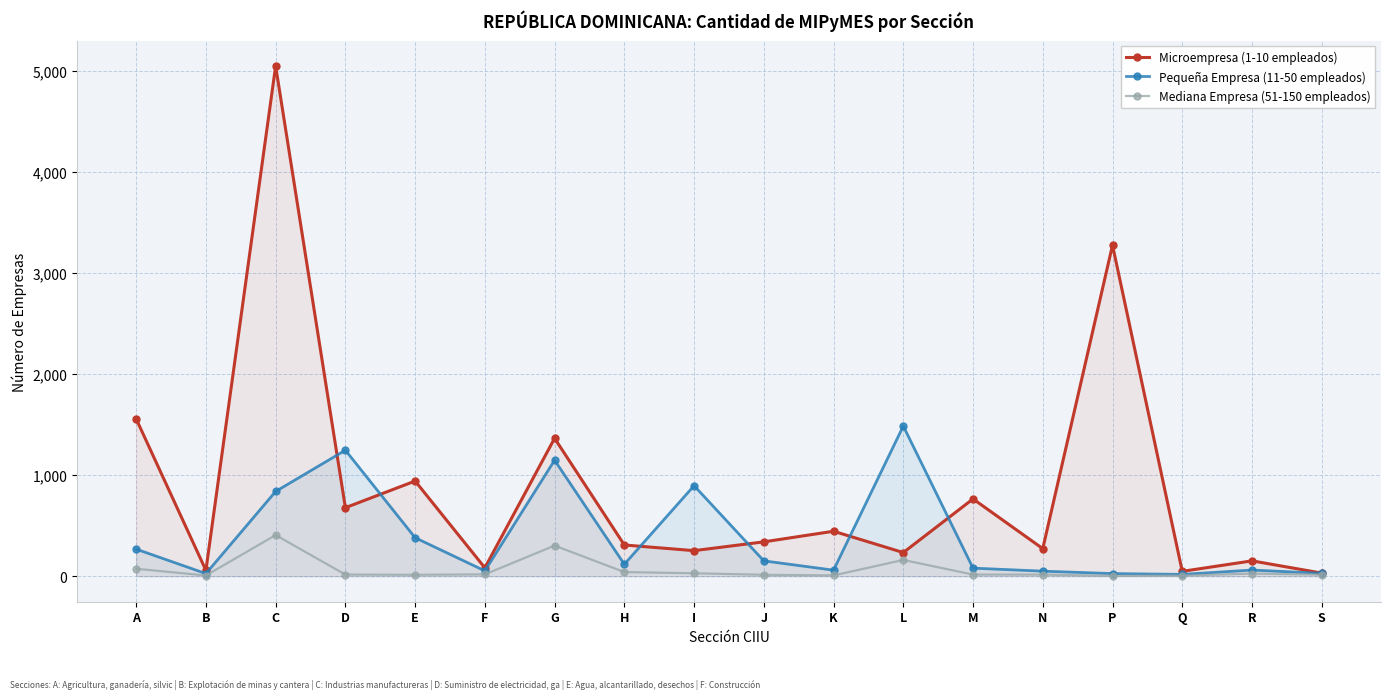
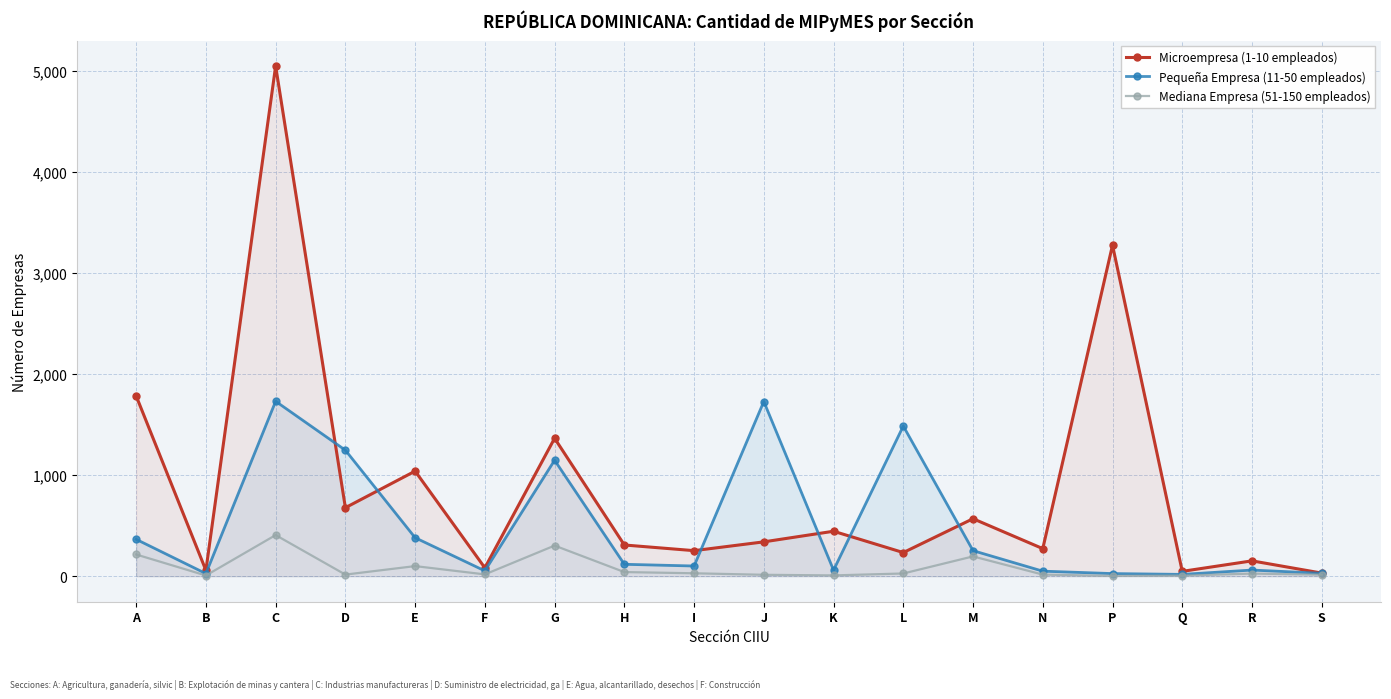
  {
    "Microempresa (1-10 empleados)": {
-     "A": "1,560",
+     "A": "1,780",
      "B": "60",
      "C": "5,050",
      "D": "680",
-     "E": "940",
+     "E": "1,040",
      "F": "80",
      "G": "1,370",
      "H": "310",
      "I": "250",
      "J": "340",
      "K": "450",
      "L": "230",
-     "M": "770",
+     "M": "570",
      "N": "270",
      "P": "3,280",
      "Q": "50",
      "R": "150"
    },
    "Pequeña Empresa (11-50 empleados)": {
-     "A": "270",
-     "C": "840",
+     "A": "370",
+     "C": "1,730",
      "D": "1,250",
      "E": "380",
      "F": "50",
      "G": "1,150",
      "H": "120",
-     "I": "900",
-     "J": "150",
+     "I": "100",
+     "J": "1,730",
      "K": "60",
      "L": "1,490",
-     "M": "80",
+     "M": "250",
      "N": "50",
      "R": "60"
    },
    "Mediana Empresa (51-150 empleados)": {
-     "A": "70",
+     "A": "220",
      "C": "410",
      "D": "20",
-     "E": "10",
+     "E": "100",
      "F": "20",
      "G": "300",
      "H": "40",
      "I": "30",
      "J": "10",
      "K": "10",
-     "L": "160",
-     "M": "20",
+     "L": "30",
+     "M": "200",
      "N": "20",
      "R": "30"
    }
  }
